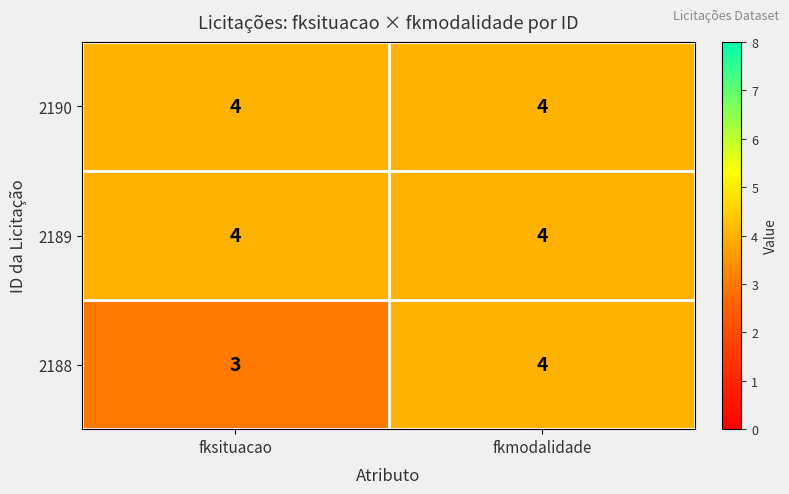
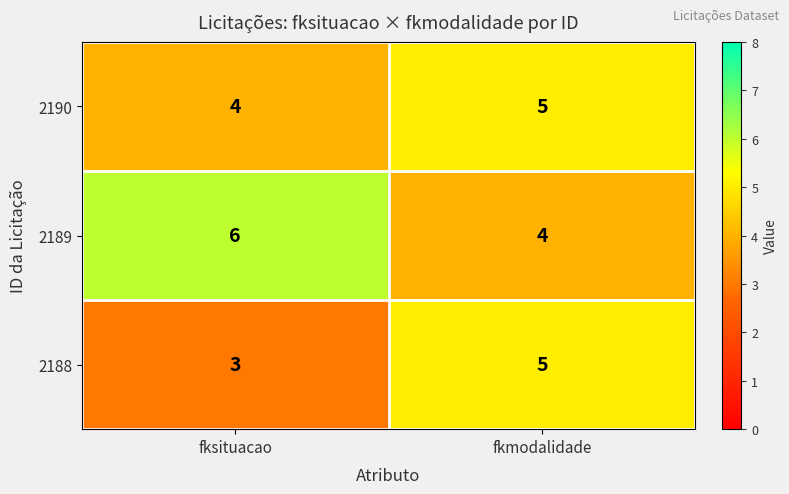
  {
    "2190": {
      "fksituacao": 4,
-     "fkmodalidade": 4
+     "fkmodalidade": 5
    },
    "2189": {
-     "fksituacao": 4,
+     "fksituacao": 6,
      "fkmodalidade": 4
    },
    "2188": {
      "fksituacao": 3,
-     "fkmodalidade": 4
+     "fkmodalidade": 5
    }
  }
